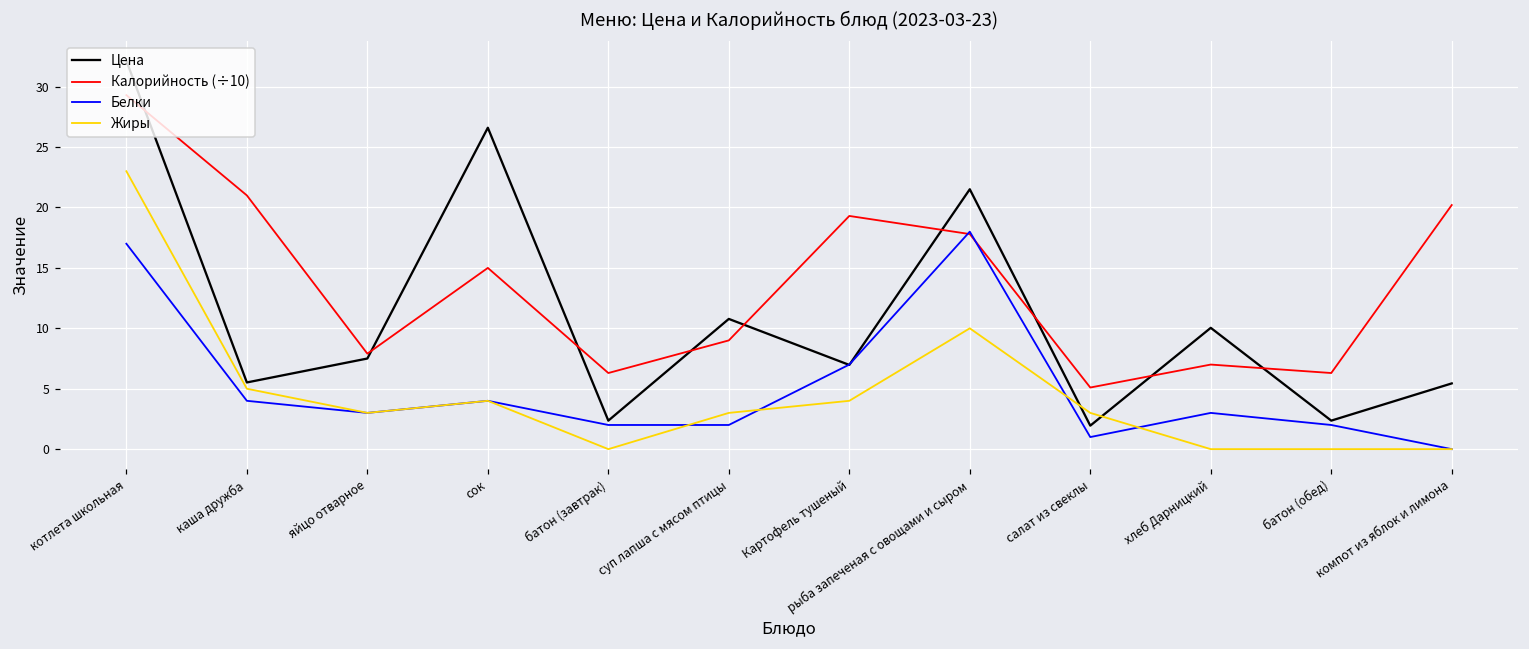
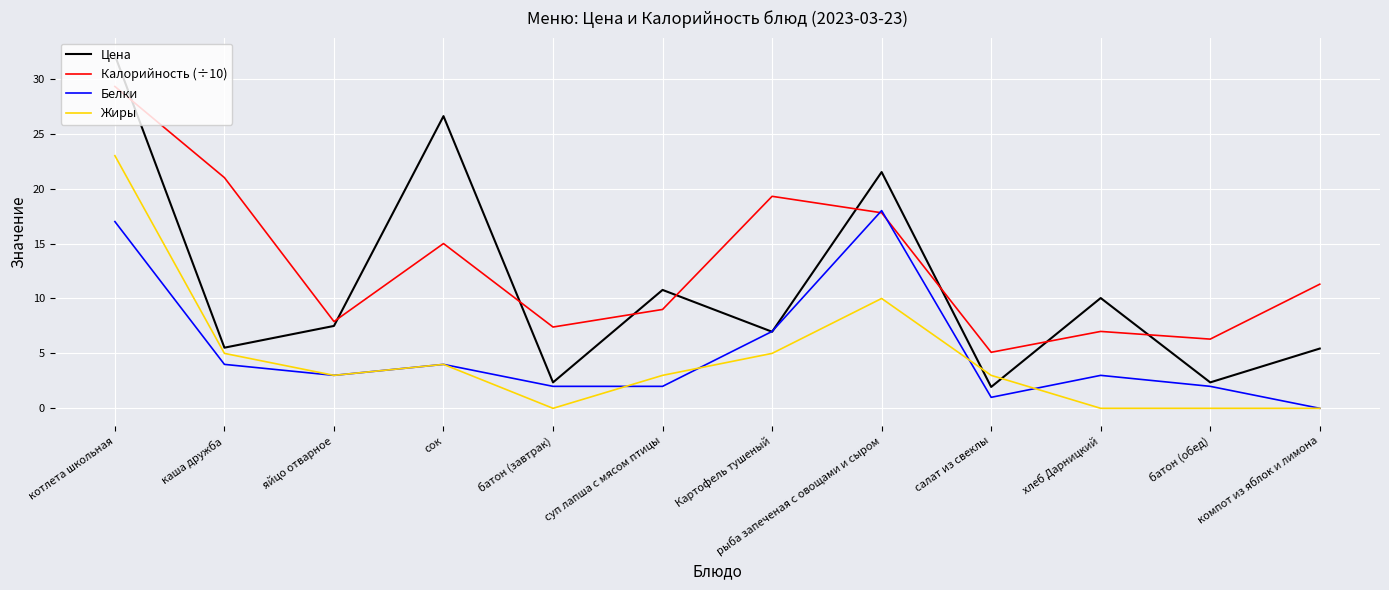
  {
    "Цена": {
      "каша дружба": 5.5,
      "яйцо отварное": 7.5,
      "сок": 26.6,
      "батон (завтрак)": 2.4,
      "суп лапша с мясом птицы": 10.8,
      "рыба запеченая с овощами и сыром": 21.5,
      "салат из свеклы": 1.9,
      "хлеб Дарницкий": 10.0,
      "батон (обед)": 2.4,
      "компот из яблок и лимона": 5.4
    },
    "Калорийность (÷10)": {
      "каша дружба": 21.0,
      "яйцо отварное": 7.9,
      "сок": 15.0,
-     "батон (завтрак)": 6.3,
+     "батон (завтрак)": 7.4,
      "суп лапша с мясом птицы": 9.0,
      "Картофель тушеный": 19.3,
      "салат из свеклы": 5.1,
      "хлеб Дарницкий": 7.0,
      "батон (обед)": 6.3,
-     "компот из яблок и лимона": 20.2
+     "компот из яблок и лимона": 11.3
    },
    "Белки": {
      "котлета школьная": 17.0,
      "каша дружба": 4.0,
      "батон (завтрак)": 2.0,
      "суп лапша с мясом птицы": 2.0,
      "салат из свеклы": 1.0,
      "хлеб Дарницкий": 3.0,
      "батон (обед)": 2.0
    },
    "Жиры": {
      "котлета школьная": 23,
      "каша дружба": 5,
      "батон (завтрак)": 0,
      "суп лапша с мясом птицы": 3,
-     "Картофель тушеный": 4,
+     "Картофель тушеный": 5,
      "рыба запеченая с овощами и сыром": 10,
      "салат из свеклы": 3,
      "хлеб Дарницкий": 0,
      "батон (обед)": 0
    }
  }
